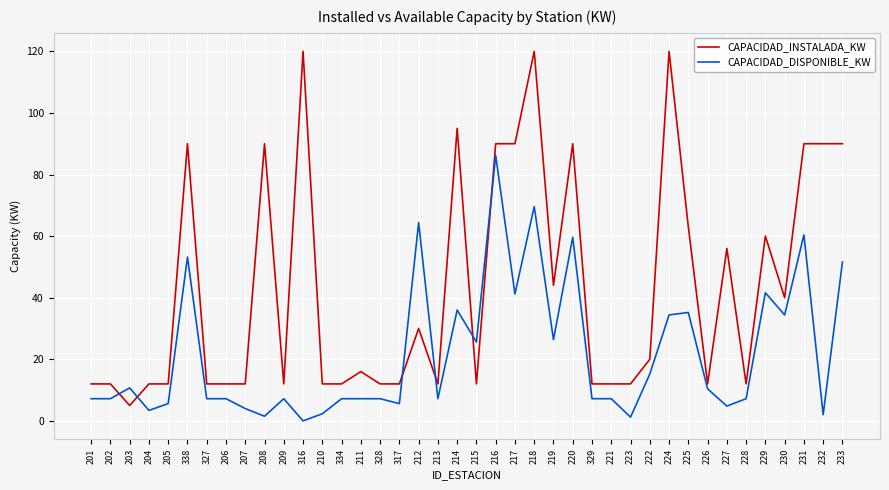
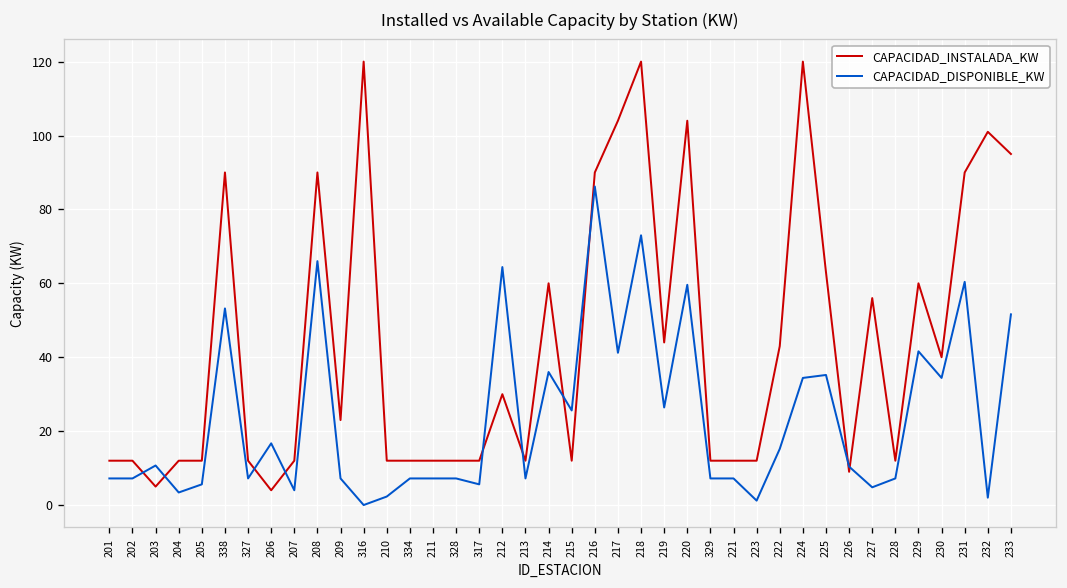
  {
    "CAPACIDAD_INSTALADA_KW": {
      "201": 12,
      "202": 12,
      "203": 5,
      "204": 12,
      "205": 12,
      "338": 90,
      "327": 12,
-     "206": 12,
+     "206": 4,
      "207": 12,
      "208": 90,
-     "209": 12,
+     "209": 23,
      "316": 120,
      "210": 12,
      "334": 12,
-     "211": 16,
+     "211": 12,
      "328": 12,
      "317": 12,
      "212": 30,
      "213": 12,
-     "214": 95,
+     "214": 60,
      "215": 12,
      "216": 90,
-     "217": 90,
+     "217": 104,
      "218": 120,
      "219": 44,
-     "220": 90,
+     "220": 104,
      "329": 12,
      "221": 12,
      "223": 12,
-     "222": 20,
+     "222": 43,
      "224": 120,
      "225": 63,
-     "226": 12,
+     "226": 9,
      "227": 56,
      "228": 12,
      "229": 60,
      "230": 40,
      "231": 90,
-     "232": 90,
-     "233": 90
+     "232": 101,
+     "233": 95
    },
    "CAPACIDAD_DISPONIBLE_KW": {
      "201": 7,
      "202": 7,
      "203": 11,
      "204": 3,
      "205": 6,
      "338": 53,
      "327": 7,
-     "206": 7,
+     "206": 17,
      "207": 4,
-     "208": 2,
+     "208": 66,
      "209": 7,
      "316": 0,
      "210": 2,
      "334": 7,
      "211": 7,
      "328": 7,
      "317": 6,
      "212": 64,
      "213": 7,
      "214": 36,
      "215": 26,
      "216": 86,
      "217": 41,
-     "218": 70,
+     "218": 73,
      "219": 26,
      "220": 60,
      "329": 7,
      "221": 7,
      "223": 1,
      "222": 15,
      "224": 34,
      "225": 35,
      "226": 10,
      "227": 5,
      "228": 7,
      "229": 42,
      "230": 34,
      "231": 60,
      "232": 2,
      "233": 52
    }
  }
